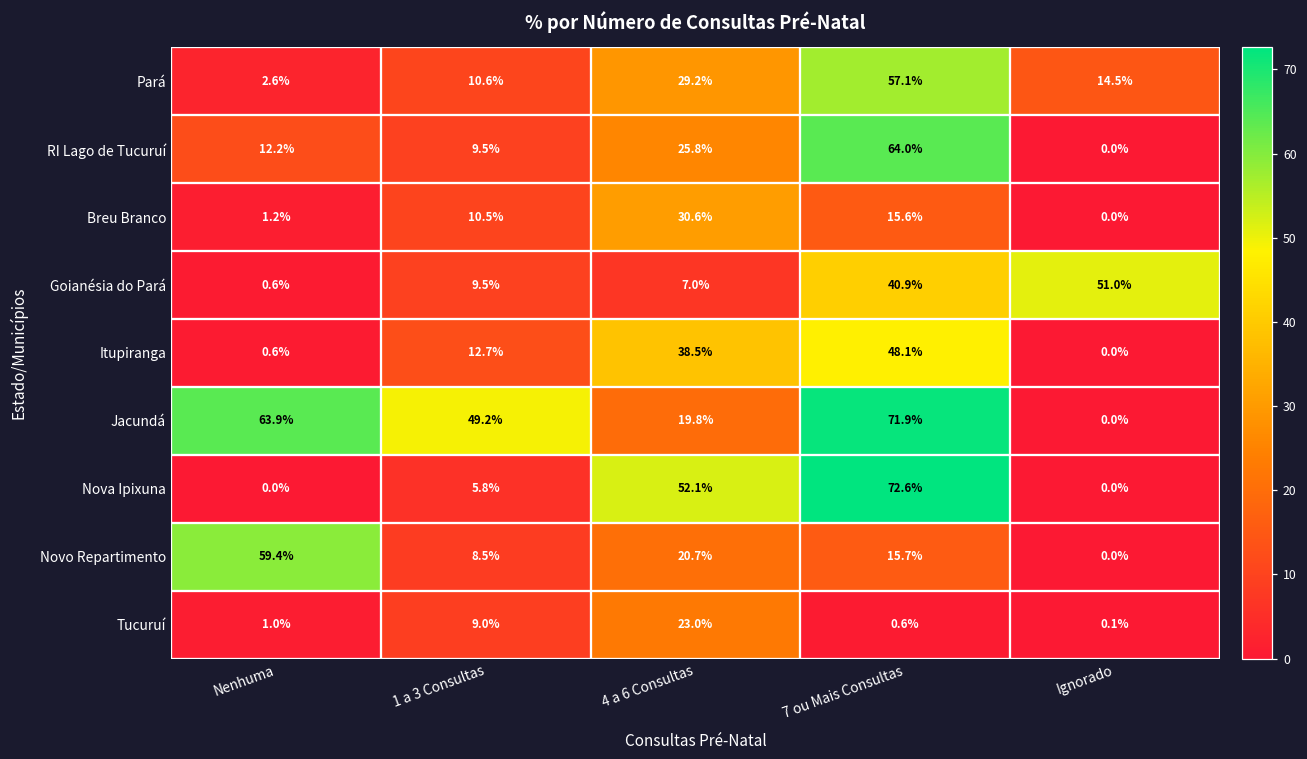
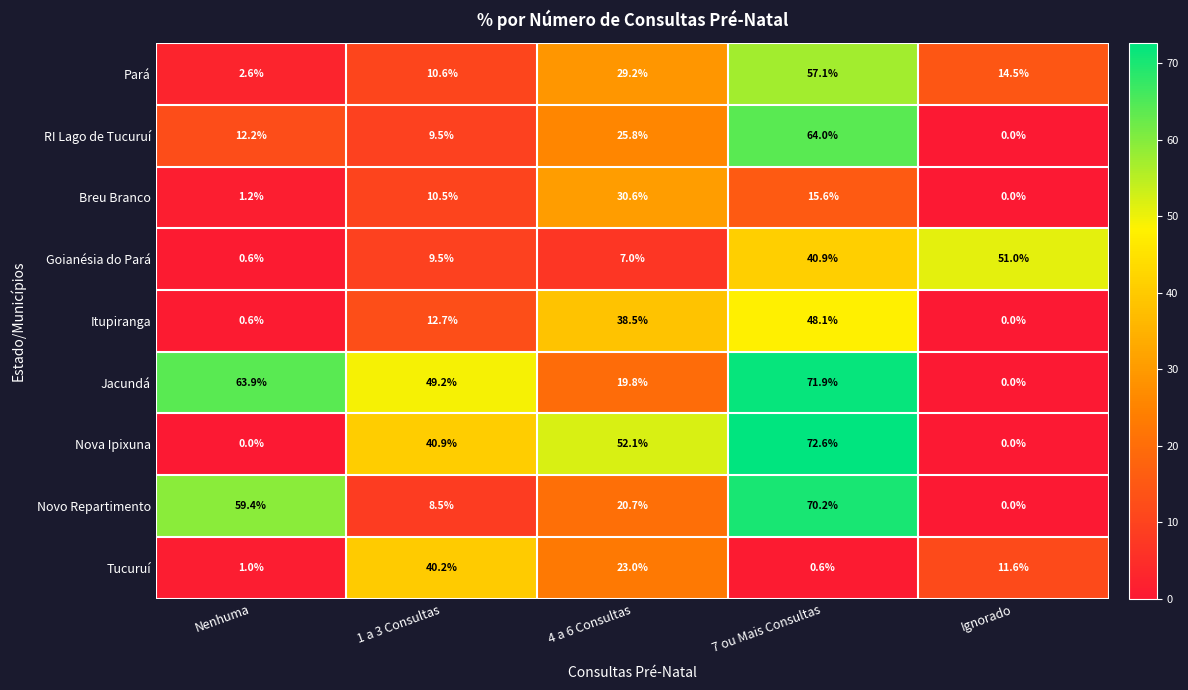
  {
    "Pará": {
      "Nenhuma": "2.6%",
      "1 a 3 Consultas": "10.6%",
      "4 a 6 Consultas": "29.2%",
      "7 ou Mais Consultas": "57.1%",
      "Ignorado": "14.5%"
    },
    "RI Lago de Tucuruí": {
      "Nenhuma": "12.2%",
      "1 a 3 Consultas": "9.5%",
      "4 a 6 Consultas": "25.8%",
      "7 ou Mais Consultas": "64.0%",
      "Ignorado": "0.0%"
    },
    "Breu Branco": {
      "Nenhuma": "1.2%",
      "1 a 3 Consultas": "10.5%",
      "4 a 6 Consultas": "30.6%",
      "7 ou Mais Consultas": "15.6%",
      "Ignorado": "0.0%"
    },
    "Goianésia do Pará": {
      "Nenhuma": "0.6%",
      "1 a 3 Consultas": "9.5%",
      "4 a 6 Consultas": "7.0%",
      "7 ou Mais Consultas": "40.9%",
      "Ignorado": "51.0%"
    },
    "Itupiranga": {
      "Nenhuma": "0.6%",
      "1 a 3 Consultas": "12.7%",
      "4 a 6 Consultas": "38.5%",
      "7 ou Mais Consultas": "48.1%",
      "Ignorado": "0.0%"
    },
    "Jacundá": {
      "Nenhuma": "63.9%",
      "1 a 3 Consultas": "49.2%",
      "4 a 6 Consultas": "19.8%",
      "7 ou Mais Consultas": "71.9%",
      "Ignorado": "0.0%"
    },
    "Nova Ipixuna": {
      "Nenhuma": "0.0%",
-     "1 a 3 Consultas": "5.8%",
+     "1 a 3 Consultas": "40.9%",
      "4 a 6 Consultas": "52.1%",
      "7 ou Mais Consultas": "72.6%",
      "Ignorado": "0.0%"
    },
    "Novo Repartimento": {
      "Nenhuma": "59.4%",
      "1 a 3 Consultas": "8.5%",
      "4 a 6 Consultas": "20.7%",
-     "7 ou Mais Consultas": "15.7%",
+     "7 ou Mais Consultas": "70.2%",
      "Ignorado": "0.0%"
    },
    "Tucuruí": {
      "Nenhuma": "1.0%",
-     "1 a 3 Consultas": "9.0%",
+     "1 a 3 Consultas": "40.2%",
      "4 a 6 Consultas": "23.0%",
      "7 ou Mais Consultas": "0.6%",
-     "Ignorado": "0.1%"
+     "Ignorado": "11.6%"
    }
  }
